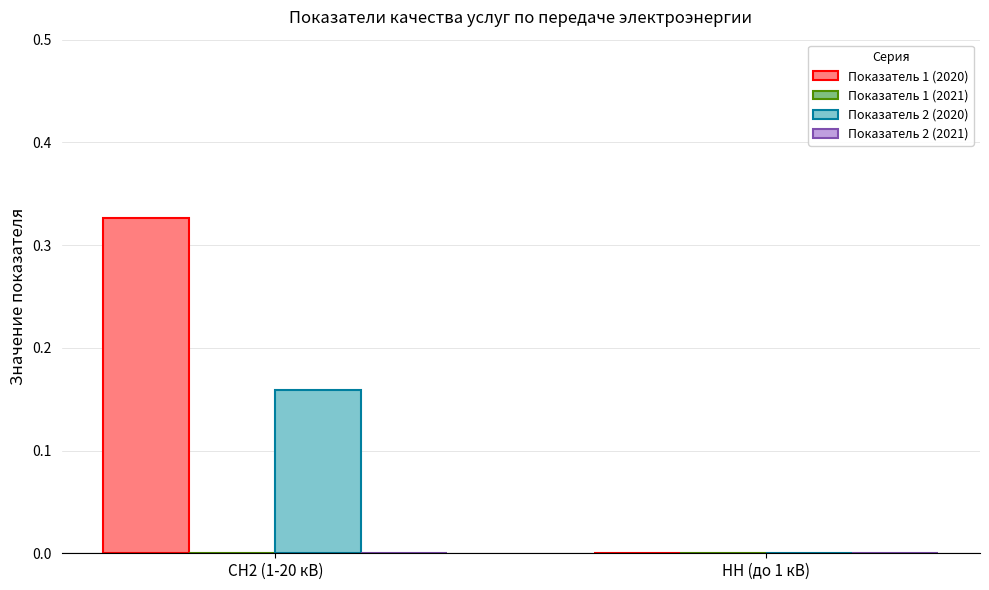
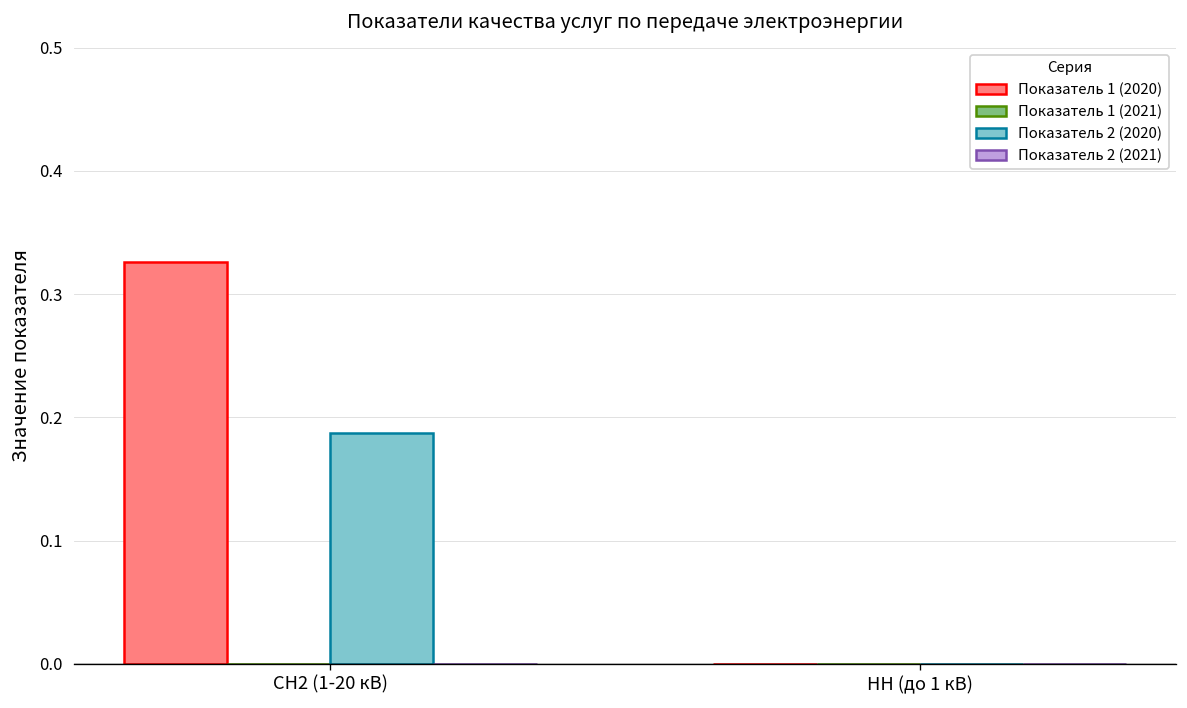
  {
    "Показатель 1 (2020)": {
      "СН2 (1-20 кВ)": 0.326,
      "НН (до 1 кВ)": 0.000
    },
    "Показатель 1 (2021)": {
      "СН2 (1-20 кВ)": 0.000,
      "НН (до 1 кВ)": 0.000
    },
    "Показатель 2 (2020)": {
-     "СН2 (1-20 кВ)": 0.159,
+     "СН2 (1-20 кВ)": 0.188,
      "НН (до 1 кВ)": 0.000
    },
    "Показатель 2 (2021)": {
      "СН2 (1-20 кВ)": 0.000,
      "НН (до 1 кВ)": 0.000
    }
  }
